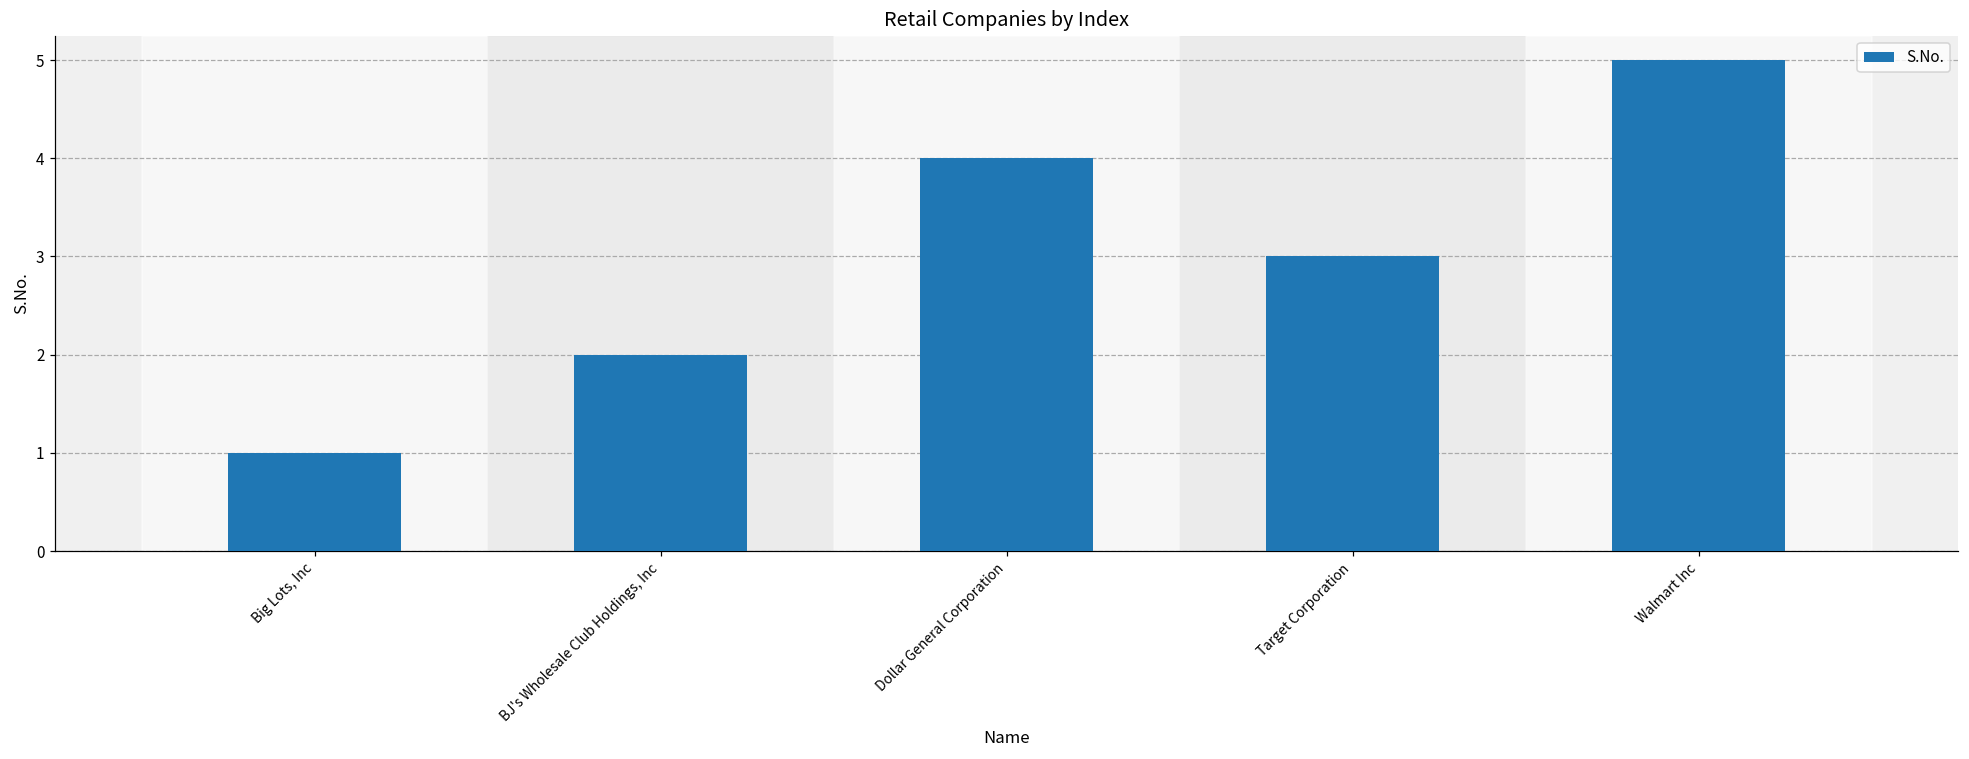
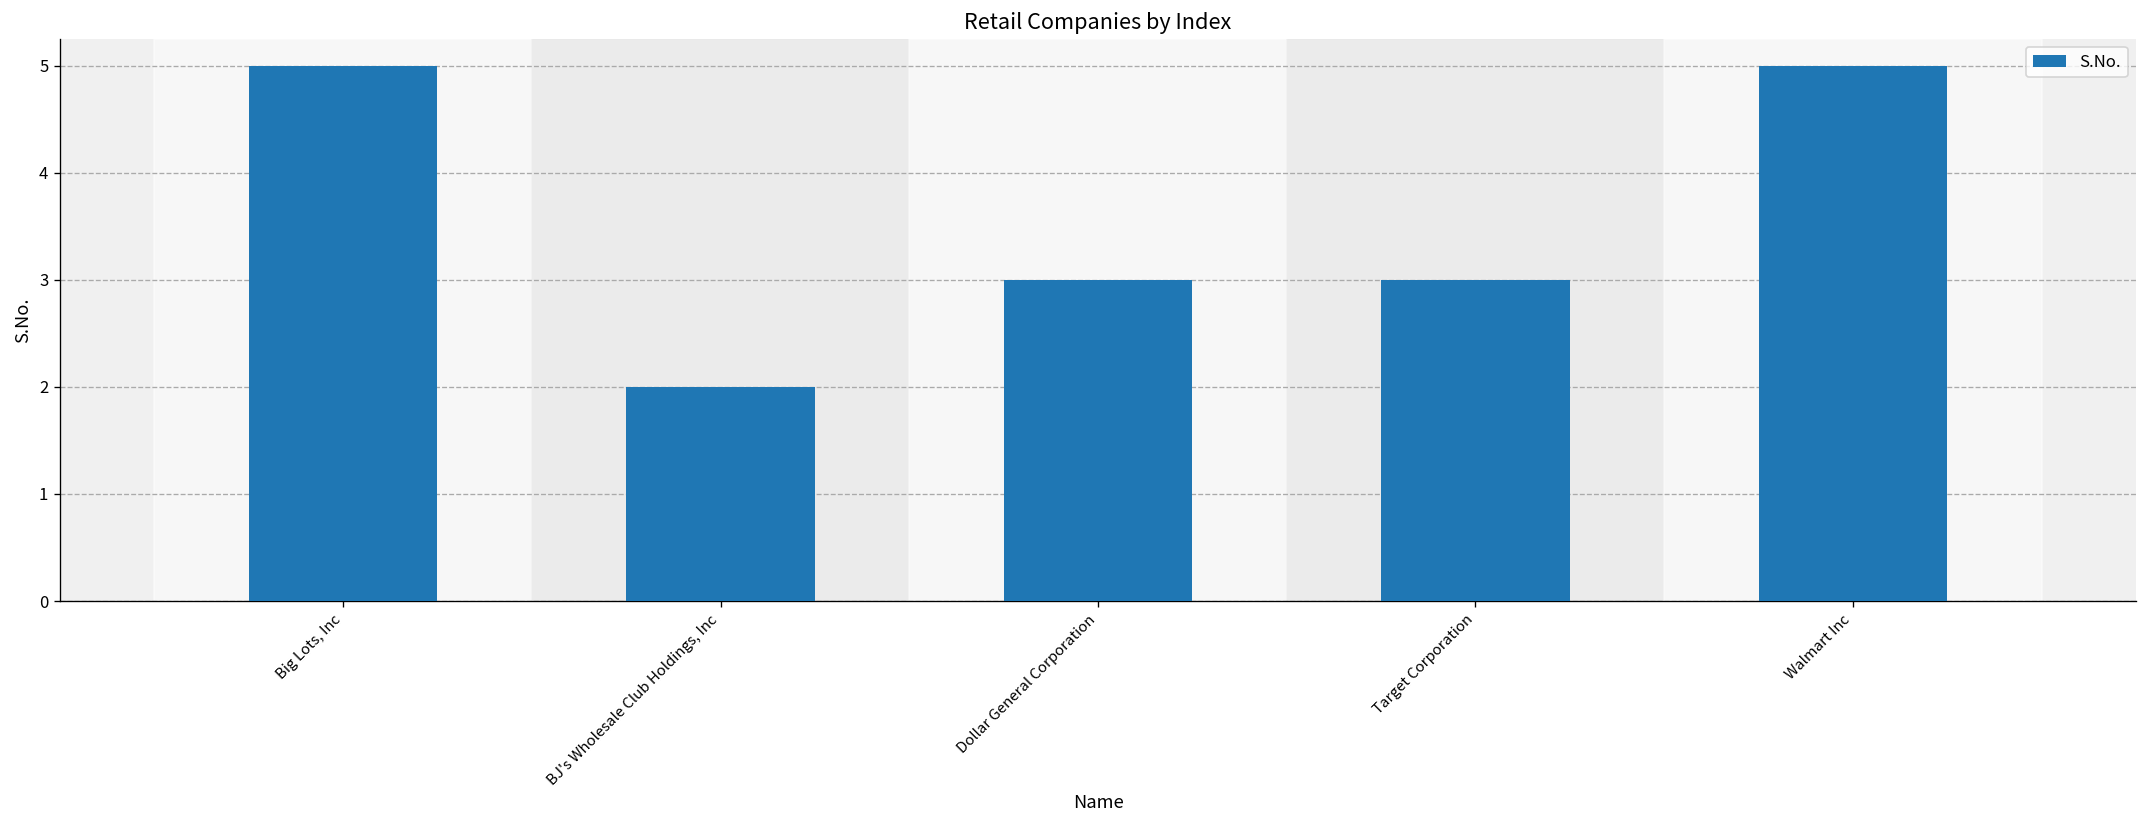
  {
-   "Big Lots, Inc": 1,
+   "Big Lots, Inc": 5,
    "BJ's Wholesale Club Holdings, Inc": 2,
-   "Dollar General Corporation": 4,
+   "Dollar General Corporation": 3,
    "Target Corporation": 3,
    "Walmart Inc": 5
  }
